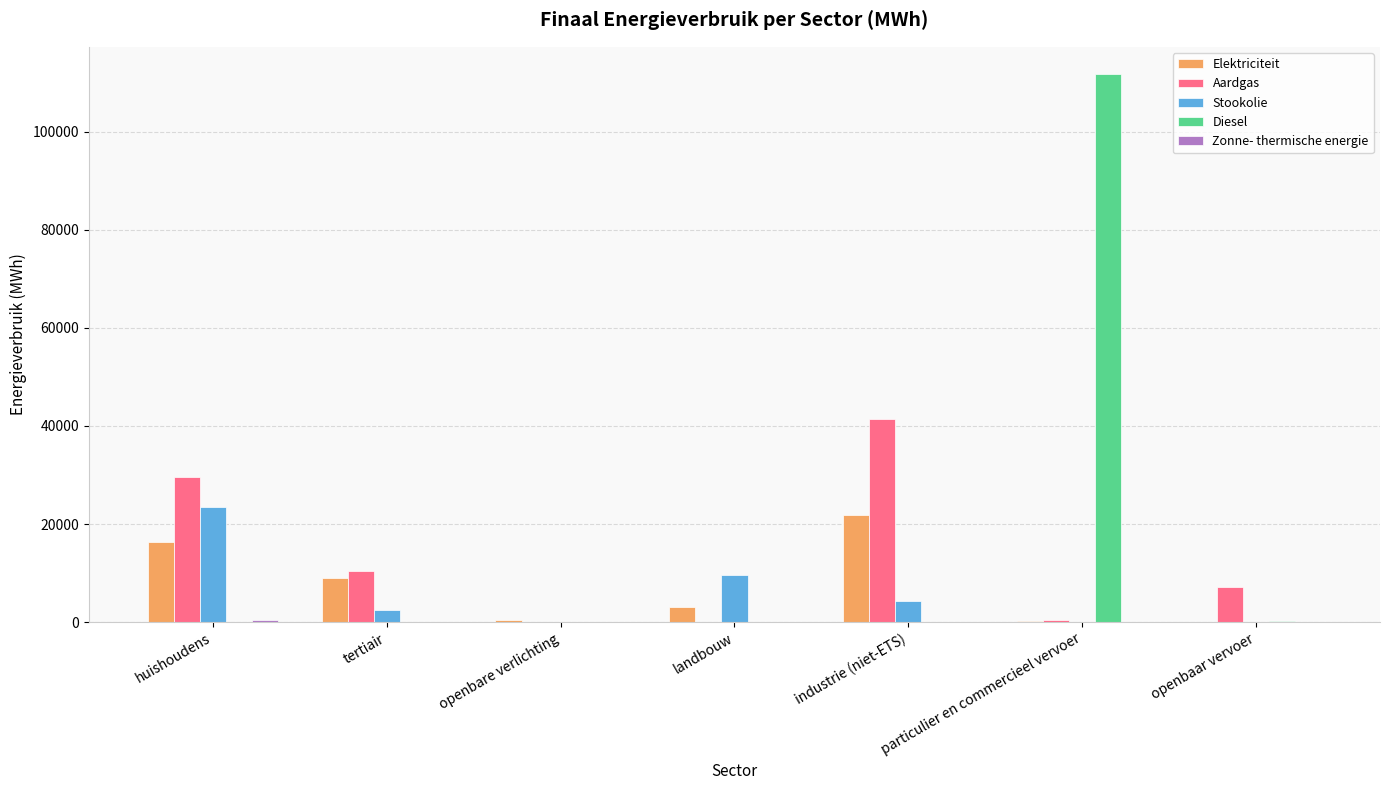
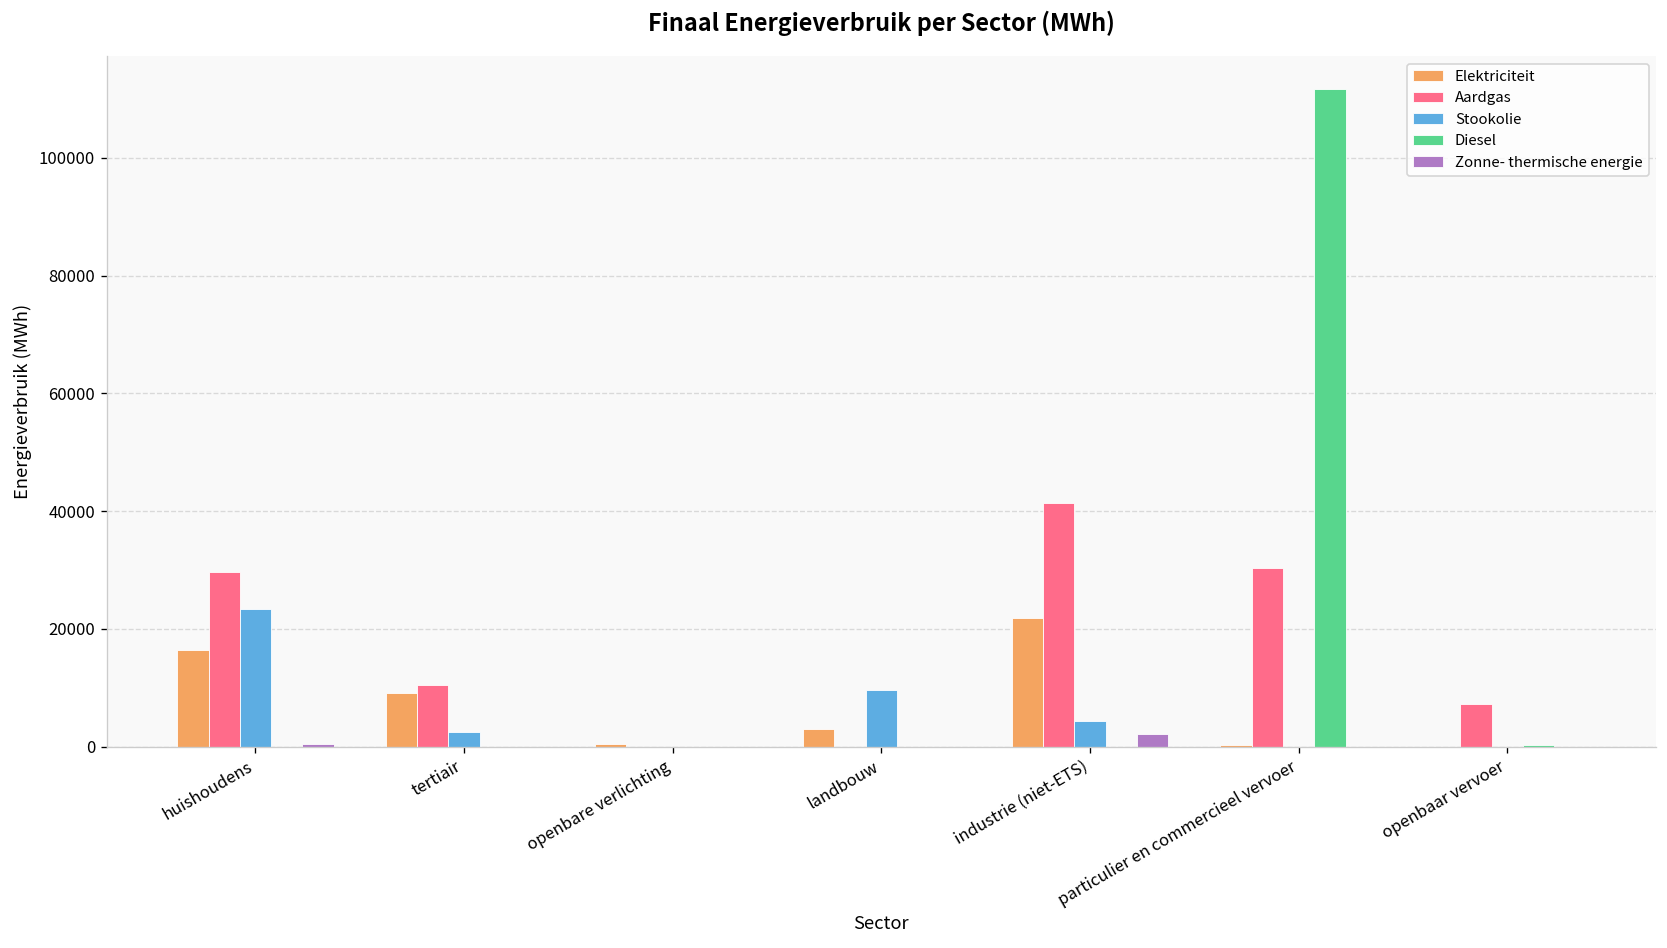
  {
    "Elektriciteit": {
      "huishoudens": 16000,
      "tertiair": 9000,
      "landbouw": 3000,
      "industrie (niet-ETS)": 22000
    },
    "Aardgas": {
      "huishoudens": 30000,
      "tertiair": 11000,
      "openbare verlichting": 0,
      "landbouw": 0,
      "industrie (niet-ETS)": 41000,
-     "particulier en commercieel vervoer": 0,
+     "particulier en commercieel vervoer": 30000,
      "openbaar vervoer": 7000
    },
    "Stookolie": {
      "huishoudens": 23000,
      "tertiair": 3000,
      "openbare verlichting": 0,
      "landbouw": 10000,
      "industrie (niet-ETS)": 4000,
      "particulier en commercieel vervoer": 0,
      "openbaar vervoer": 0
    },
    "Diesel": {
      "huishoudens": 0,
      "tertiair": 0,
      "openbare verlichting": 0,
      "landbouw": 0,
      "industrie (niet-ETS)": 0,
      "particulier en commercieel vervoer": 112000
    },
    "Zonne- thermische energie": {
      "tertiair": 0,
      "openbare verlichting": 0,
      "landbouw": 0,
-     "industrie (niet-ETS)": 0,
+     "industrie (niet-ETS)": 2000,
      "particulier en commercieel vervoer": 0,
      "openbaar vervoer": 0
    }
  }
